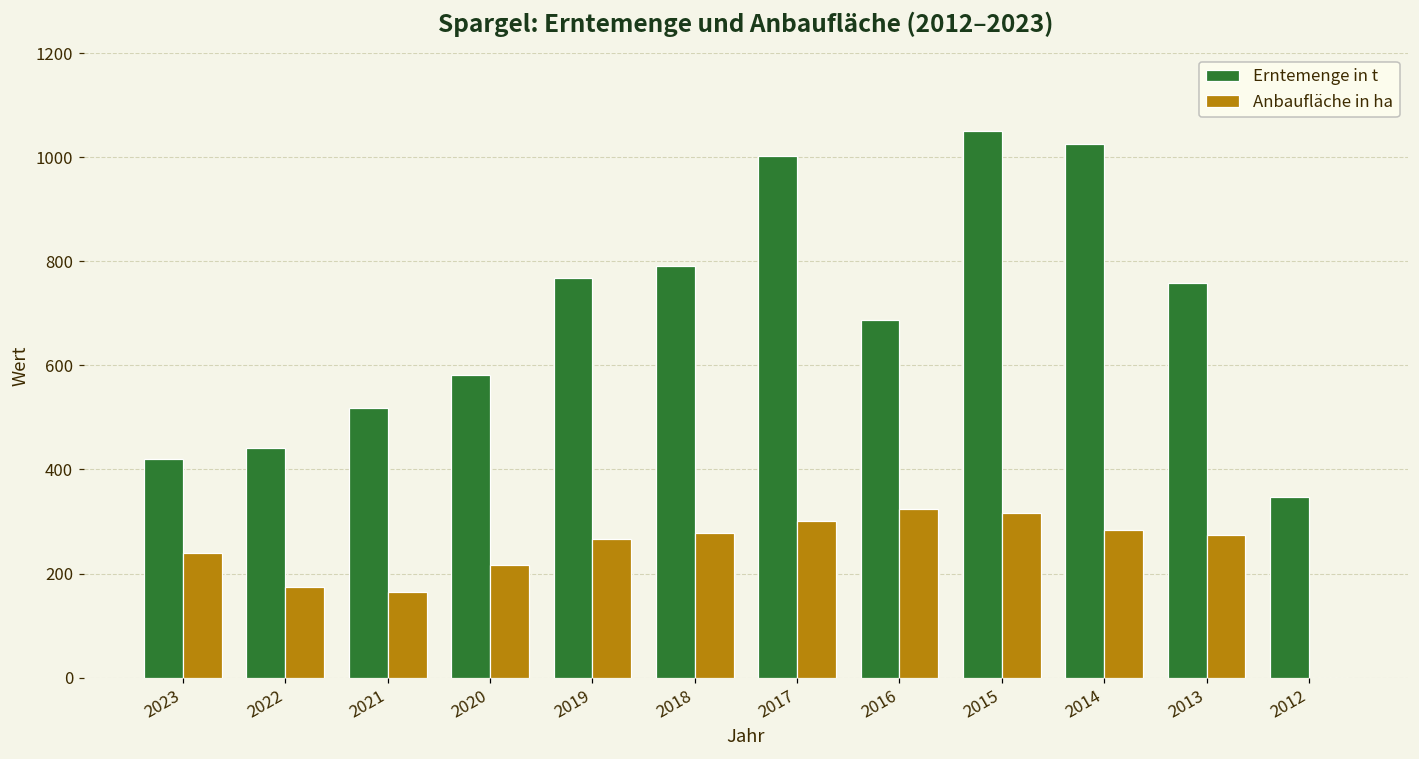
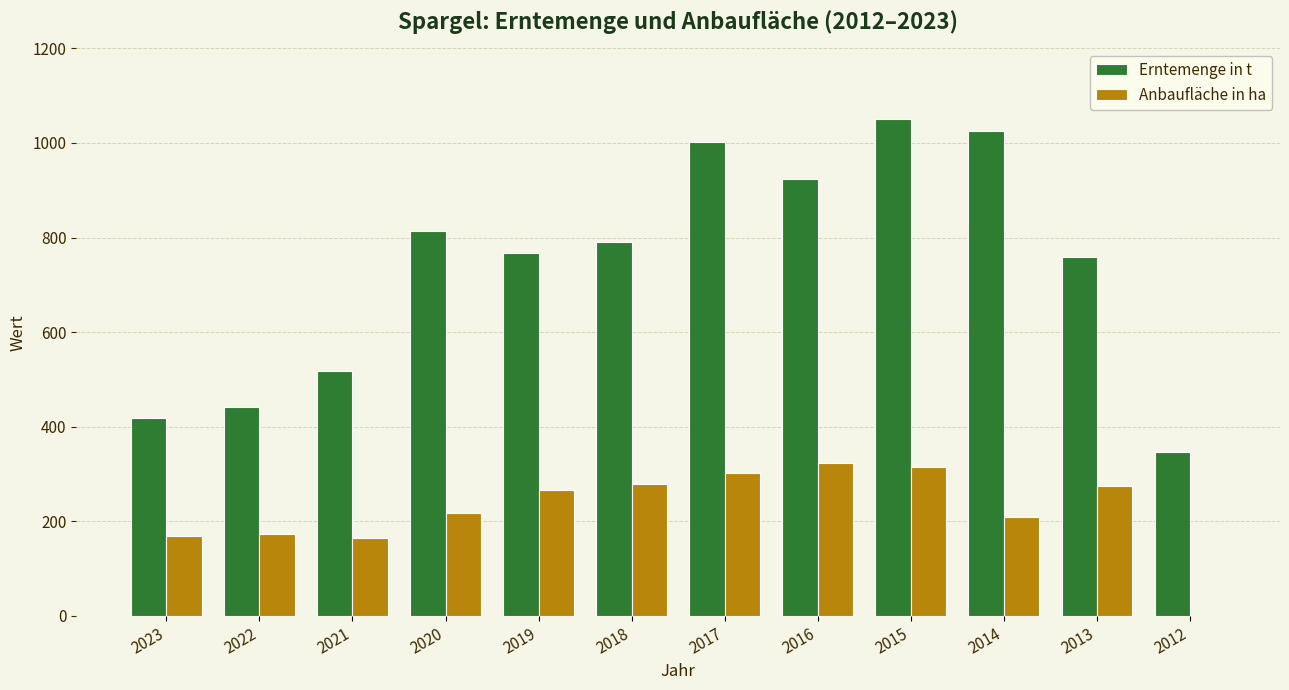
  {
    "Erntemenge in t": {
      "2023": 420,
      "2022": 440,
      "2021": 520,
-     "2020": 580,
+     "2020": 810,
      "2019": 770,
      "2018": 790,
      "2017": 1000,
-     "2016": 690,
+     "2016": 920,
      "2015": 1050,
      "2014": 1020,
      "2013": 760,
      "2012": 350
    },
    "Anbaufläche in ha": {
-     "2023": 240,
+     "2023": 170,
      "2022": 170,
      "2021": 170,
      "2020": 220,
      "2019": 270,
      "2018": 280,
      "2017": 300,
      "2016": 320,
      "2015": 320,
-     "2014": 280,
+     "2014": 210,
      "2013": 270,
      "2012": 0
    }
  }
